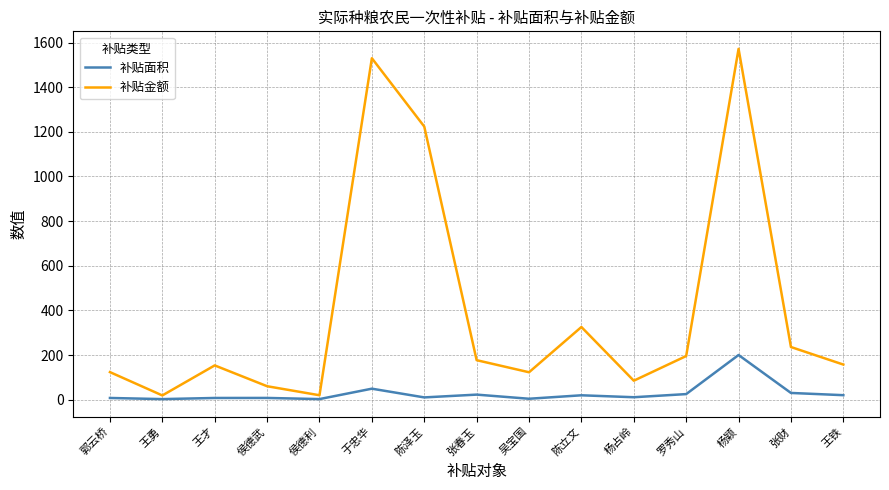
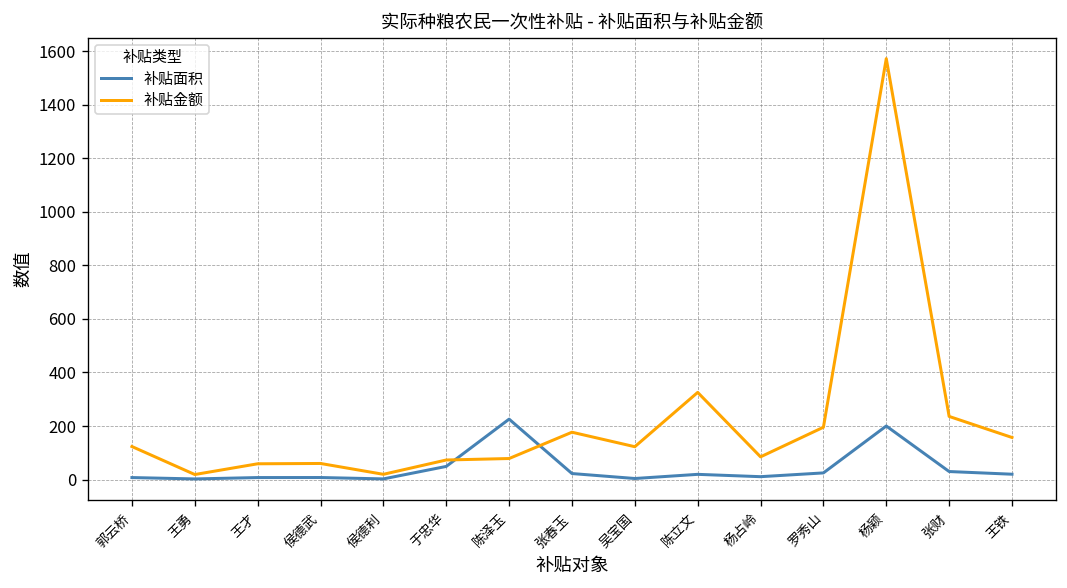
  {
    "补贴面积": {
      "郭云桥": 10,
      "王勇": 0,
      "王才": 10,
      "侯德武": 10,
      "侯德利": 0,
      "于忠华": 50,
-     "陈泽玉": 10,
+     "陈泽玉": 230,
      "张春玉": 20,
      "吴宝国": 0,
      "陈立文": 20,
      "杨占岭": 10,
      "罗秀山": 20,
      "杨颖": 200,
      "张财": 30,
      "王铁": 20
    },
    "补贴金额": {
      "郭云桥": 120,
      "王勇": 20,
-     "王才": 150,
+     "王才": 60,
      "侯德武": 60,
      "侯德利": 20,
-     "于忠华": 1530,
-     "陈泽玉": 1220,
+     "于忠华": 70,
+     "陈泽玉": 80,
      "张春玉": 180,
      "吴宝国": 120,
      "陈立文": 330,
      "杨占岭": 80,
      "罗秀山": 200,
      "杨颖": 1570,
      "张财": 240,
      "王铁": 160
    }
  }
